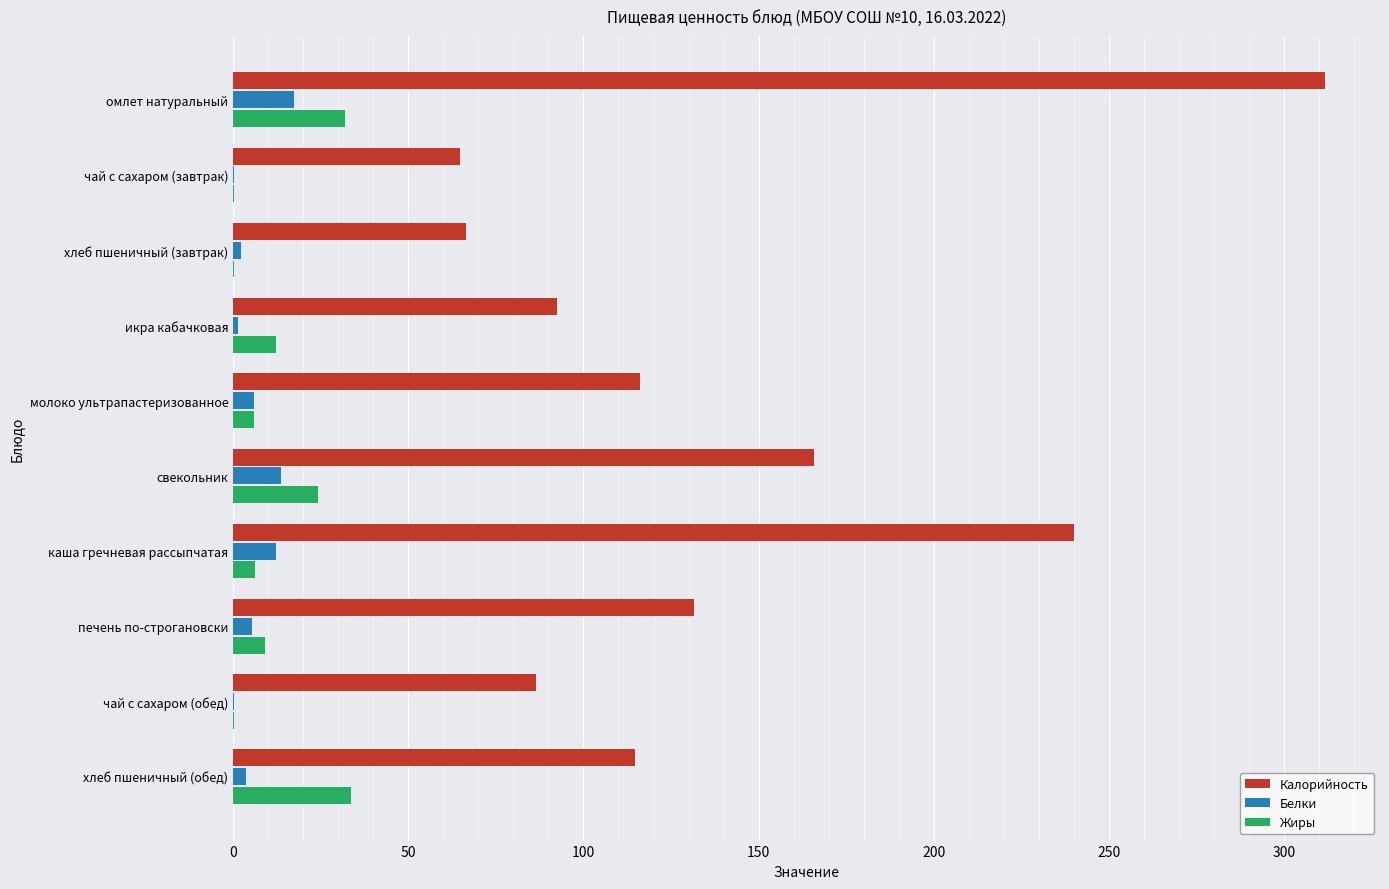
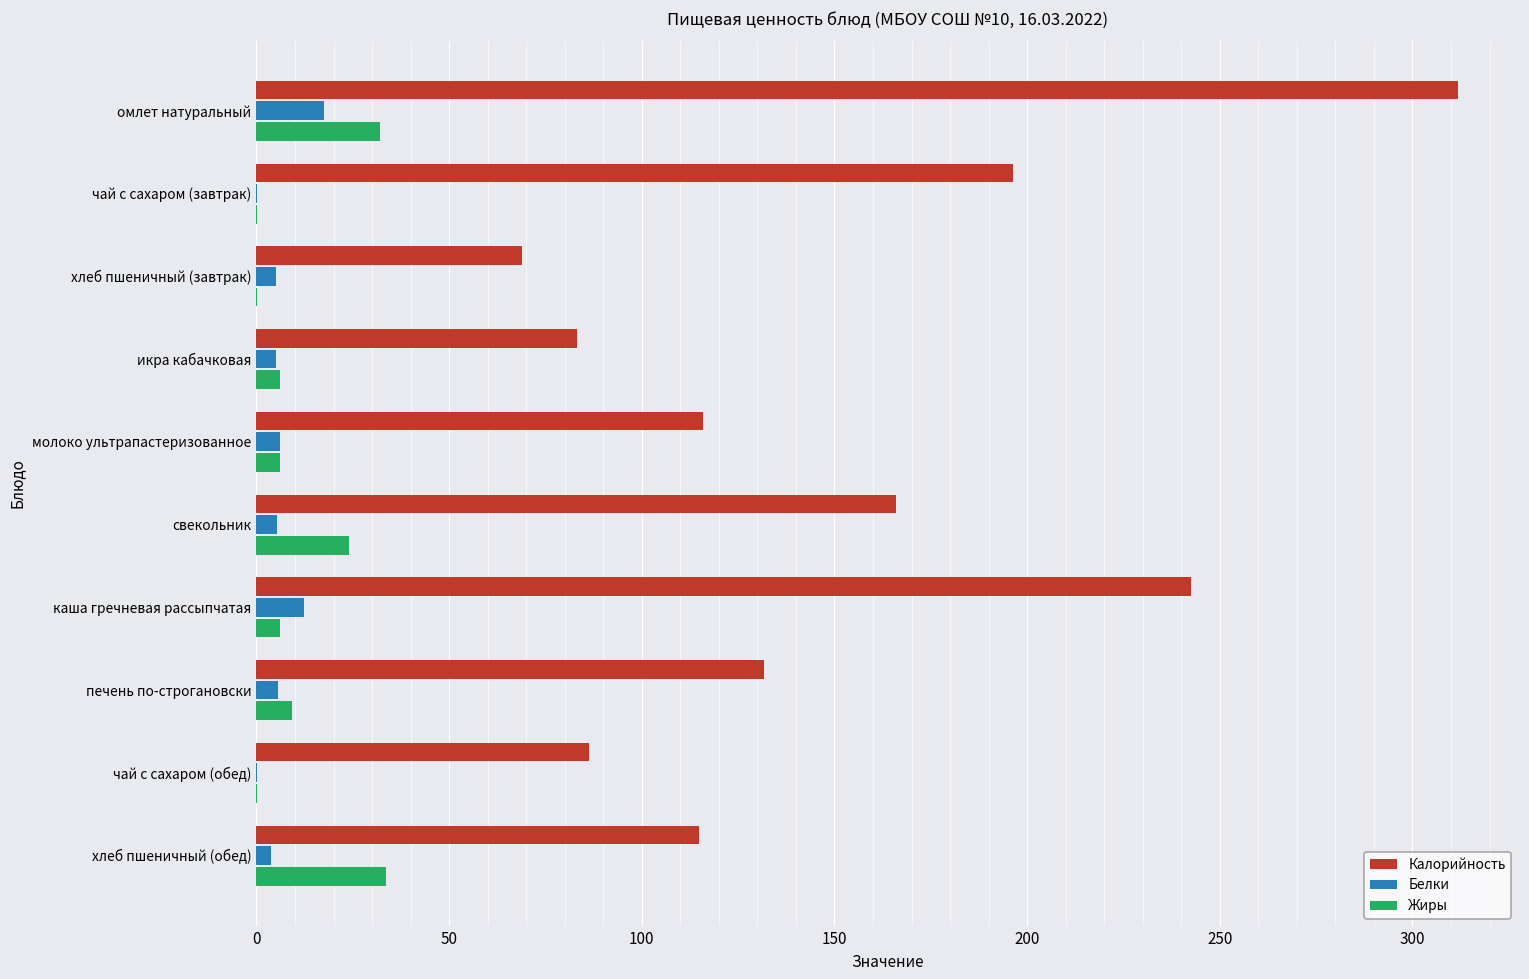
  {
    "Калорийность": {
      "омлет натуральный": 312,
-     "чай с сахаром (завтрак)": 65,
-     "хлеб пшеничный (завтрак)": 66,
-     "икра кабачковая": 92,
+     "чай с сахаром (завтрак)": 196,
+     "хлеб пшеничный (завтрак)": 69,
+     "икра кабачковая": 83,
      "молоко ультрапастеризованное": 116,
      "свекольник": 166,
-     "каша гречневая рассыпчатая": 240,
+     "каша гречневая рассыпчатая": 242,
      "печень по-строгановски": 132,
      "чай с сахаром (обед)": 86,
      "хлеб пшеничный (обед)": 115
    },
    "Белки": {
      "омлет натуральный": 18,
-     "хлеб пшеничный (завтрак)": 2,
-     "икра кабачковая": 1,
+     "хлеб пшеничный (завтрак)": 5,
+     "икра кабачковая": 5,
      "молоко ультрапастеризованное": 6,
-     "свекольник": 14,
+     "свекольник": 5,
      "каша гречневая рассыпчатая": 12,
      "печень по-строгановски": 6,
      "хлеб пшеничный (обед)": 4
    },
    "Жиры": {
      "омлет натуральный": 32,
-     "икра кабачковая": 12,
+     "икра кабачковая": 6,
      "молоко ультрапастеризованное": 6,
      "свекольник": 24,
      "каша гречневая рассыпчатая": 6,
      "печень по-строгановски": 9,
      "хлеб пшеничный (обед)": 34
    }
  }
